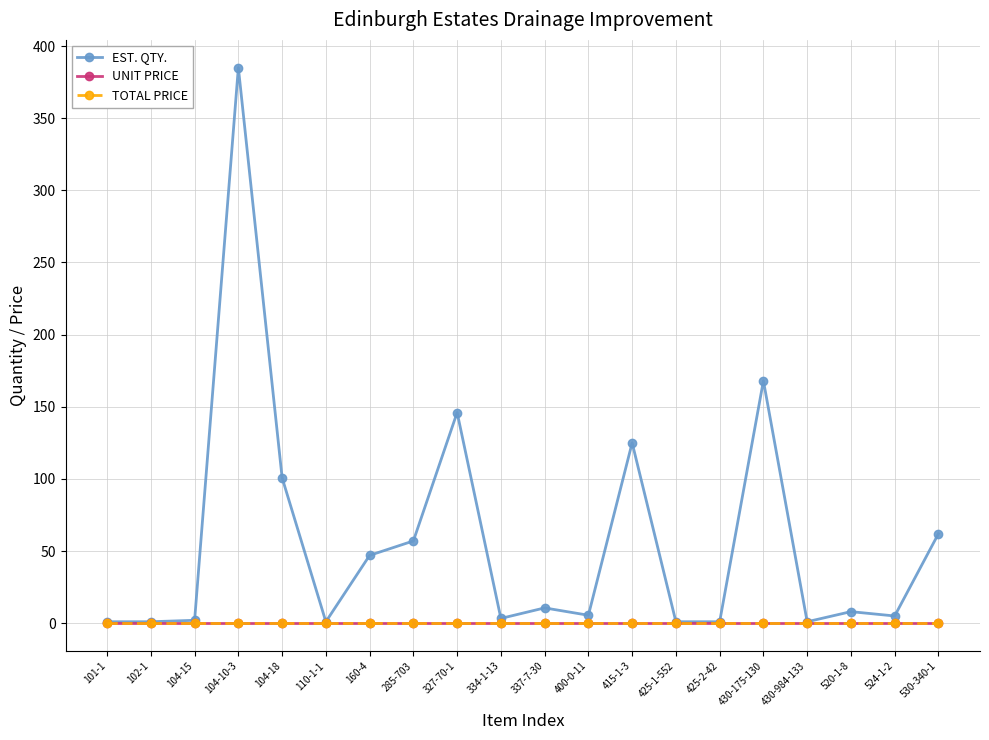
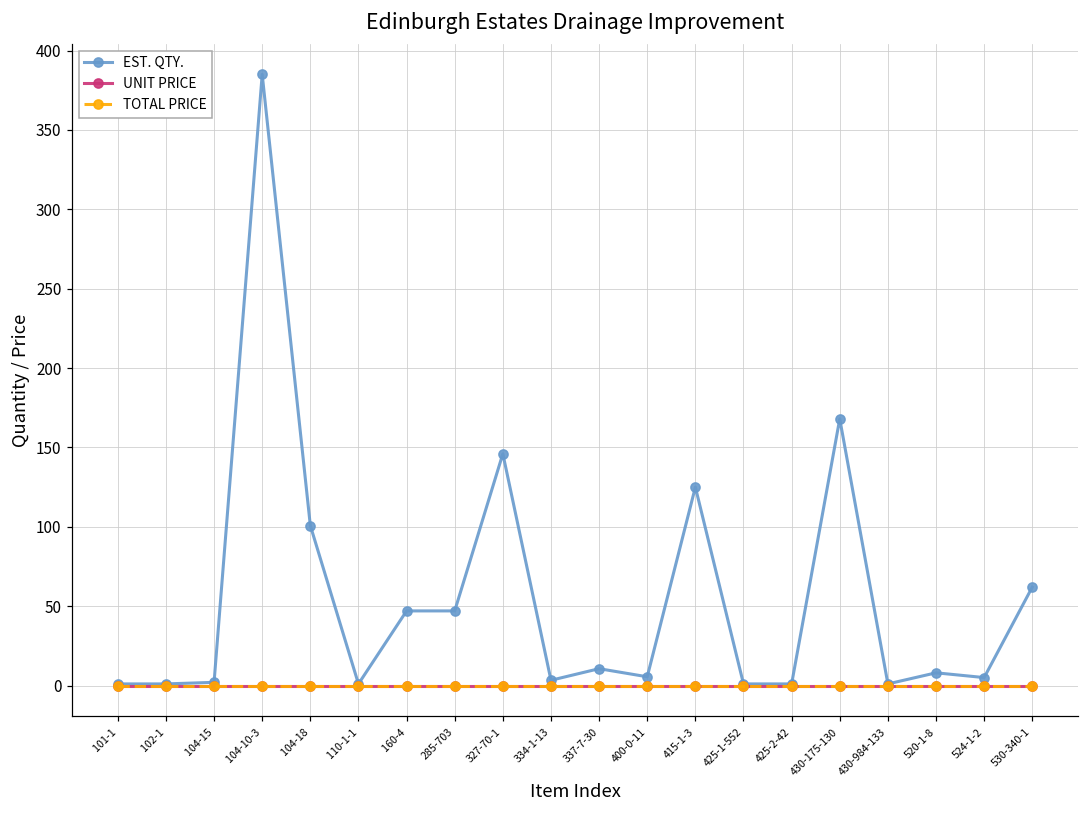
  {
    "EST. QTY.": {
      "104-15": 2,
      "104-10-3": 385,
      "104-18": 101,
      "160-4": 47,
-     "285-703": 57,
+     "285-703": 47,
      "327-70-1": 146,
      "334-1-13": 3,
      "337-7-30": 11,
      "400-0-11": 6,
      "415-1-3": 125,
      "430-175-130": 168,
      "520-1-8": 8,
      "524-1-2": 5,
      "530-340-1": 62
    },
    "TOTAL PRICE": {
      "104-15": 0,
      "104-10-3": 0,
      "104-18": 0,
      "160-4": 0,
      "285-703": 0,
      "327-70-1": 0,
      "334-1-13": 0,
      "337-7-30": 0,
      "400-0-11": 0,
      "415-1-3": 0,
      "430-175-130": 0,
      "520-1-8": 0,
      "524-1-2": 0,
      "530-340-1": 0
    }
  }
